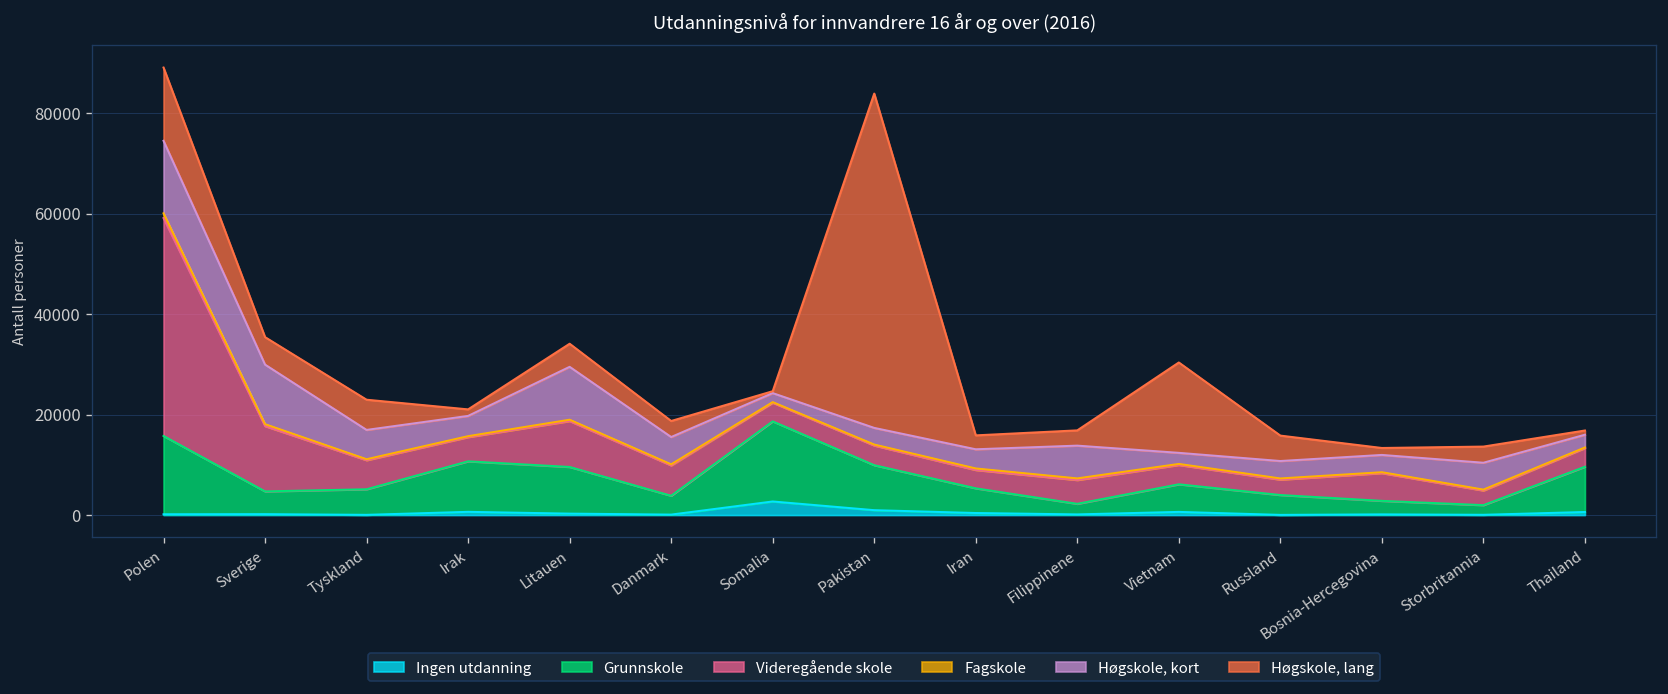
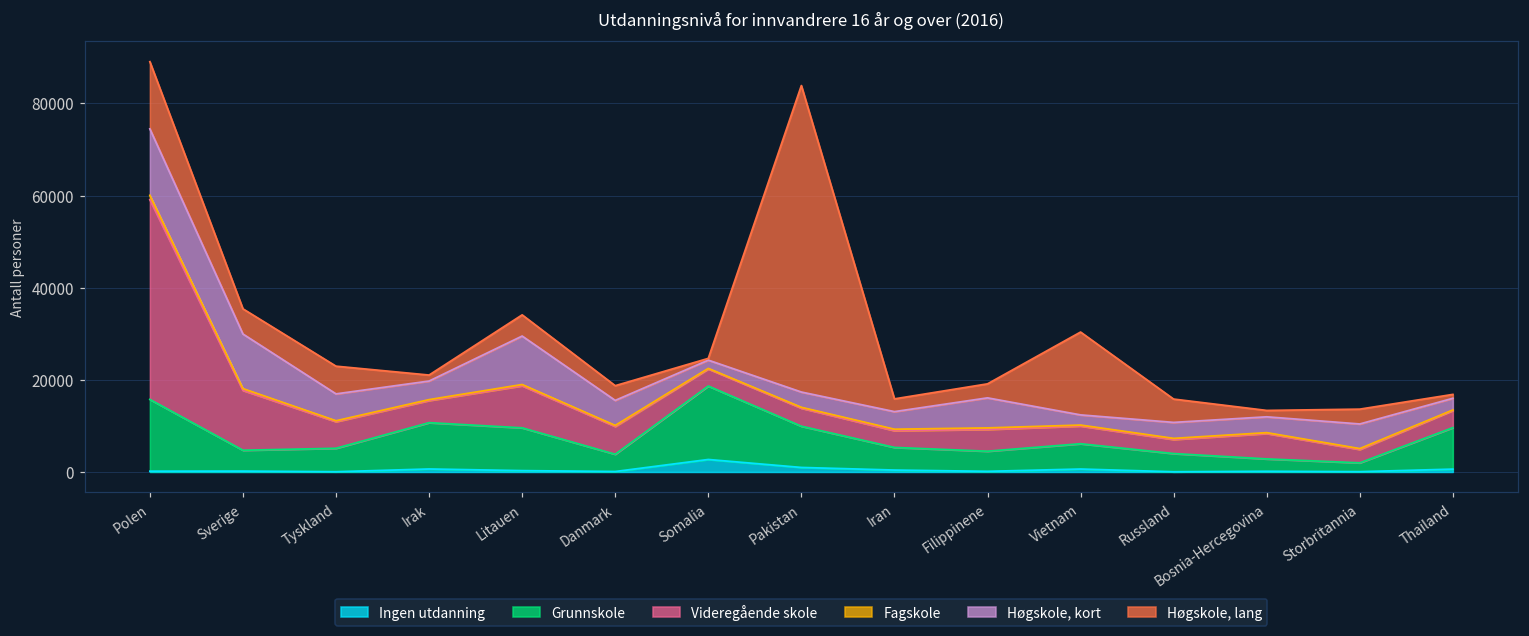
  {
    "Ingen utdanning": {
      "Polen": 0,
      "Sverige": 0,
      "Tyskland": 0,
      "Irak": 1000,
      "Litauen": 0,
      "Danmark": 0,
      "Somalia": 3000,
      "Pakistan": 1000,
      "Iran": 0,
      "Filippinene": 0,
      "Vietnam": 1000,
      "Russland": 0,
      "Bosnia-Hercegovina": 0,
      "Storbritannia": 0,
      "Thailand": 1000
    },
    "Grunnskole": {
      "Polen": 16000,
      "Sverige": 5000,
      "Tyskland": 5000,
      "Irak": 10000,
      "Litauen": 9000,
      "Danmark": 4000,
      "Somalia": 16000,
      "Pakistan": 9000,
      "Iran": 5000,
-     "Filippinene": 2000,
+     "Filippinene": 4000,
      "Vietnam": 5000,
      "Russland": 4000,
      "Bosnia-Hercegovina": 3000,
      "Storbritannia": 2000,
      "Thailand": 9000
    },
    "Videregående skole": {
      "Polen": 43000
    },
    "Fagskole": {
      "Polen": 1000
    },
    "Høgskole, kort": {
      "Polen": 14000,
      "Sverige": 12000,
      "Tyskland": 6000,
      "Irak": 4000,
      "Litauen": 11000,
      "Danmark": 5000,
      "Pakistan": 3000,
      "Iran": 4000,
      "Filippinene": 7000,
      "Vietnam": 2000,
      "Russland": 3000,
      "Bosnia-Hercegovina": 3000,
      "Storbritannia": 5000,
      "Thailand": 3000
    },
    "Høgskole, lang": {
      "Polen": 15000,
      "Sverige": 5000,
      "Tyskland": 6000,
      "Irak": 1000,
      "Litauen": 5000,
      "Danmark": 3000,
      "Pakistan": 67000,
      "Iran": 3000,
      "Filippinene": 3000,
      "Vietnam": 18000,
      "Russland": 5000,
      "Bosnia-Hercegovina": 1000,
      "Storbritannia": 3000,
      "Thailand": 1000
    }
  }
